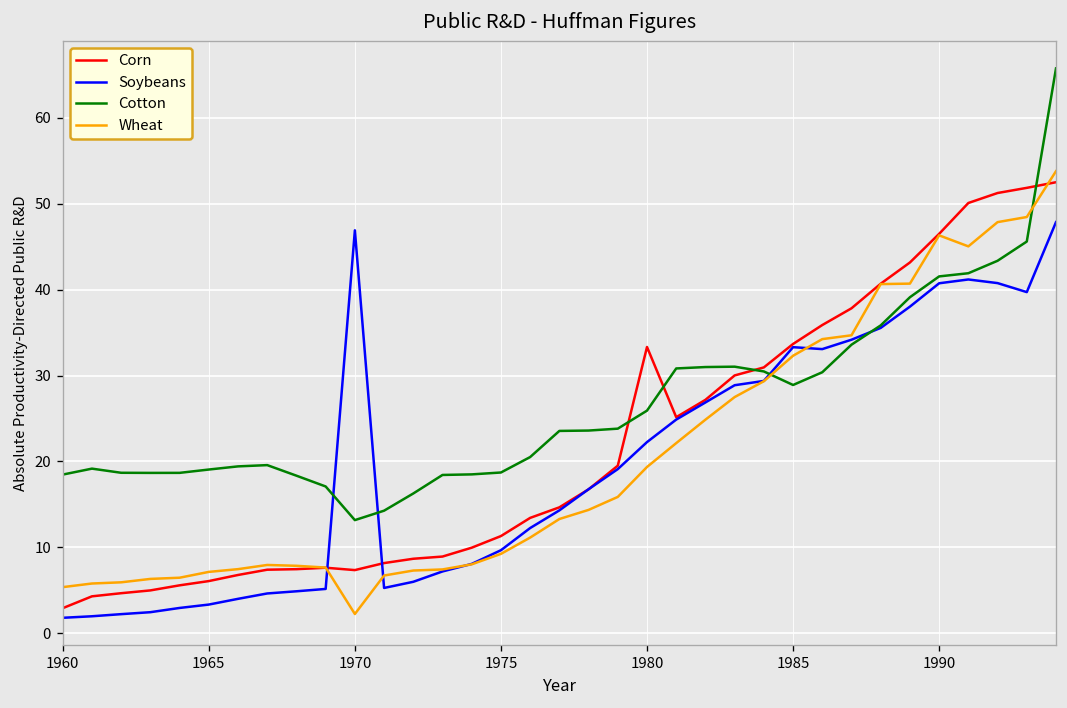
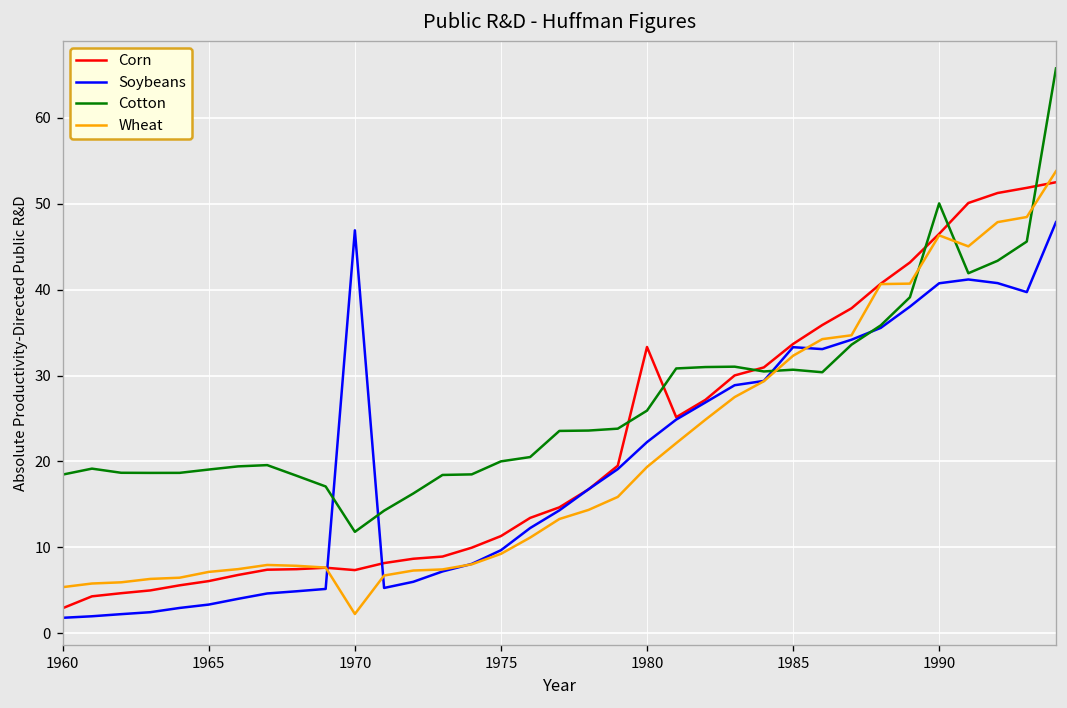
  {
    "Corn": {
      "1960": 3,
      "1965": 6,
      "1970": 7,
      "1975": 11,
      "1980": 33,
      "1985": 34
    },
    "Soybeans": {
      "1960": 2,
      "1965": 3,
      "1970": 47,
      "1975": 10,
      "1980": 22,
      "1985": 33,
      "1990": 41
    },
    "Cotton": {
      "1960": 18,
      "1965": 19,
-     "1970": 13,
-     "1975": 19,
+     "1970": 12,
+     "1975": 20,
      "1980": 26,
-     "1985": 29,
-     "1990": 42
+     "1985": 31,
+     "1990": 50
    },
    "Wheat": {
      "1960": 5,
      "1965": 7,
      "1970": 2,
      "1975": 9,
      "1980": 19,
      "1985": 32
    }
  }
